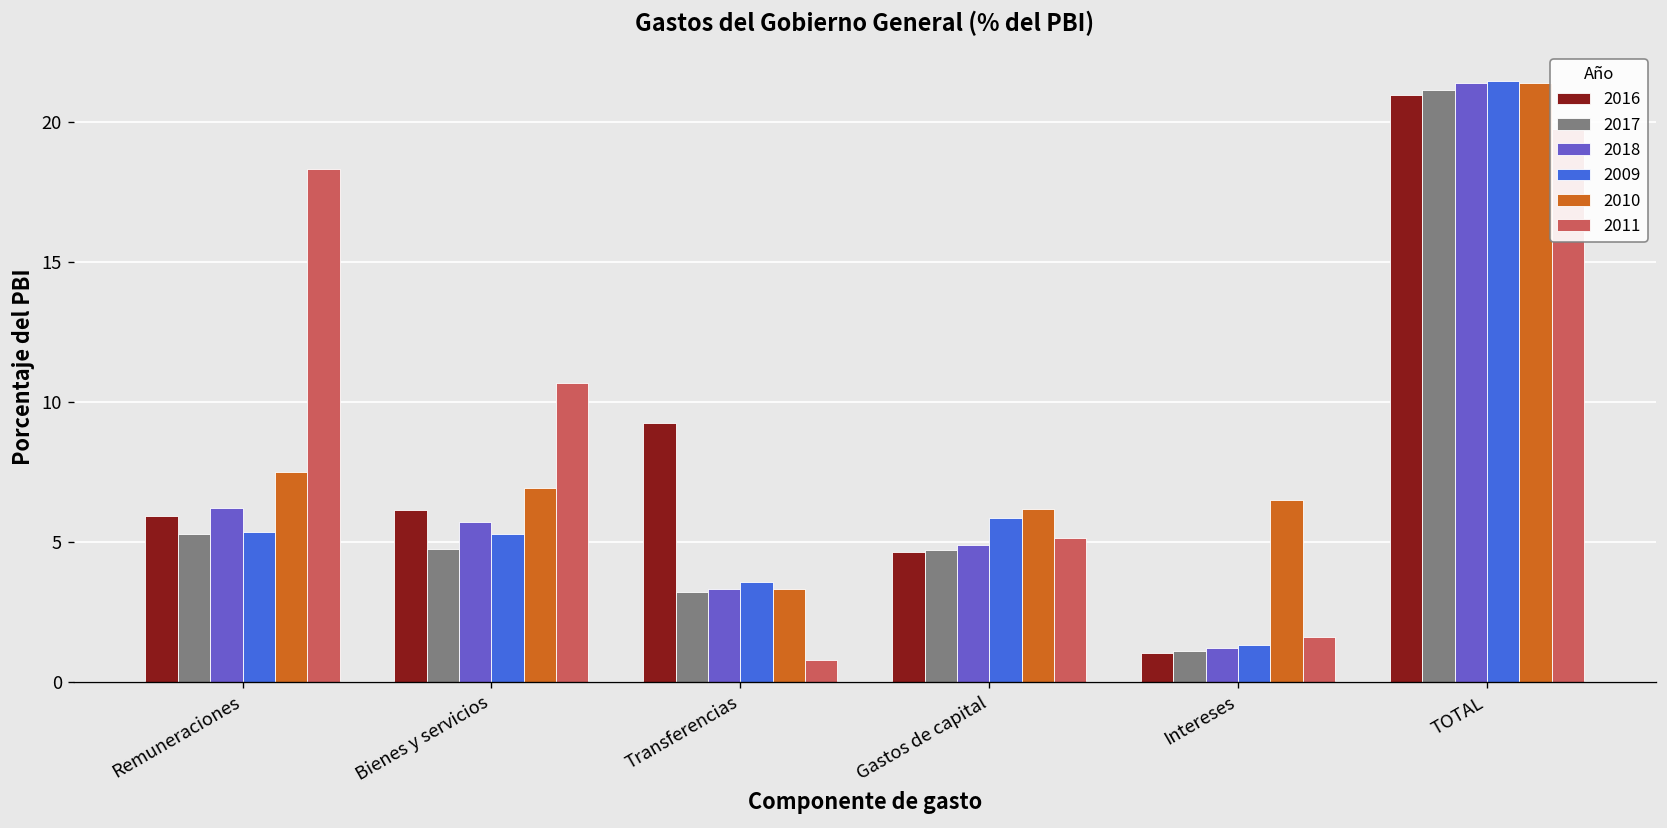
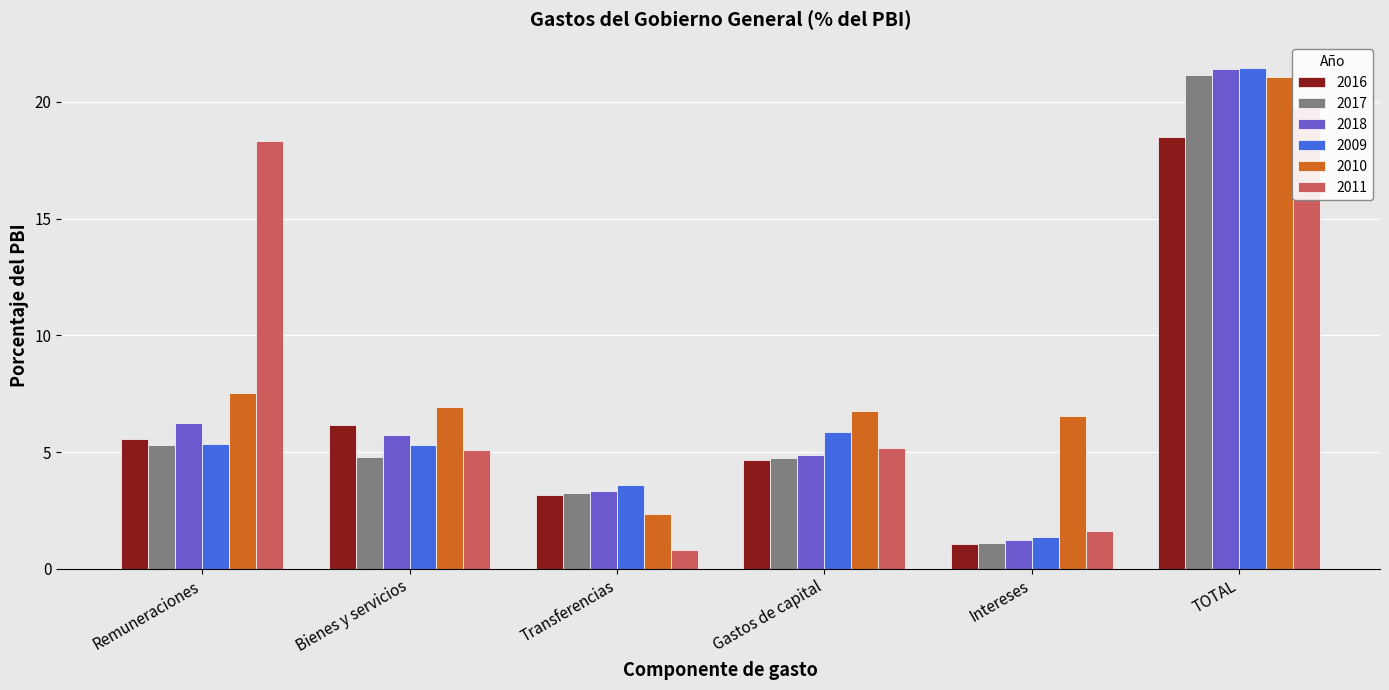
  {
    "2016": {
-     "Remuneraciones": 6.0,
+     "Remuneraciones": 5.6,
      "Bienes y servicios": 6.1,
-     "Transferencias": 9.3,
+     "Transferencias": 3.2,
      "Gastos de capital": 4.7,
      "Intereses": 1.1,
-     "TOTAL": 21.0
+     "TOTAL": 18.5
    },
    "2017": {
      "Remuneraciones": 5.3,
      "Bienes y servicios": 4.8,
      "Transferencias": 3.2,
      "Gastos de capital": 4.7,
      "Intereses": 1.1,
      "TOTAL": 21.1
    },
    "2010": {
      "Remuneraciones": 7.5,
      "Bienes y servicios": 6.9,
-     "Transferencias": 3.3,
-     "Gastos de capital": 6.2,
+     "Transferencias": 2.4,
+     "Gastos de capital": 6.8,
      "Intereses": 6.5,
-     "TOTAL": 21.4
+     "TOTAL": 21.0
    },
    "2011": {
      "Remuneraciones": 18.3,
-     "Bienes y servicios": 10.7,
+     "Bienes y servicios": 5.1,
      "Transferencias": 0.8,
      "Gastos de capital": 5.2,
      "Intereses": 1.6
    }
  }
